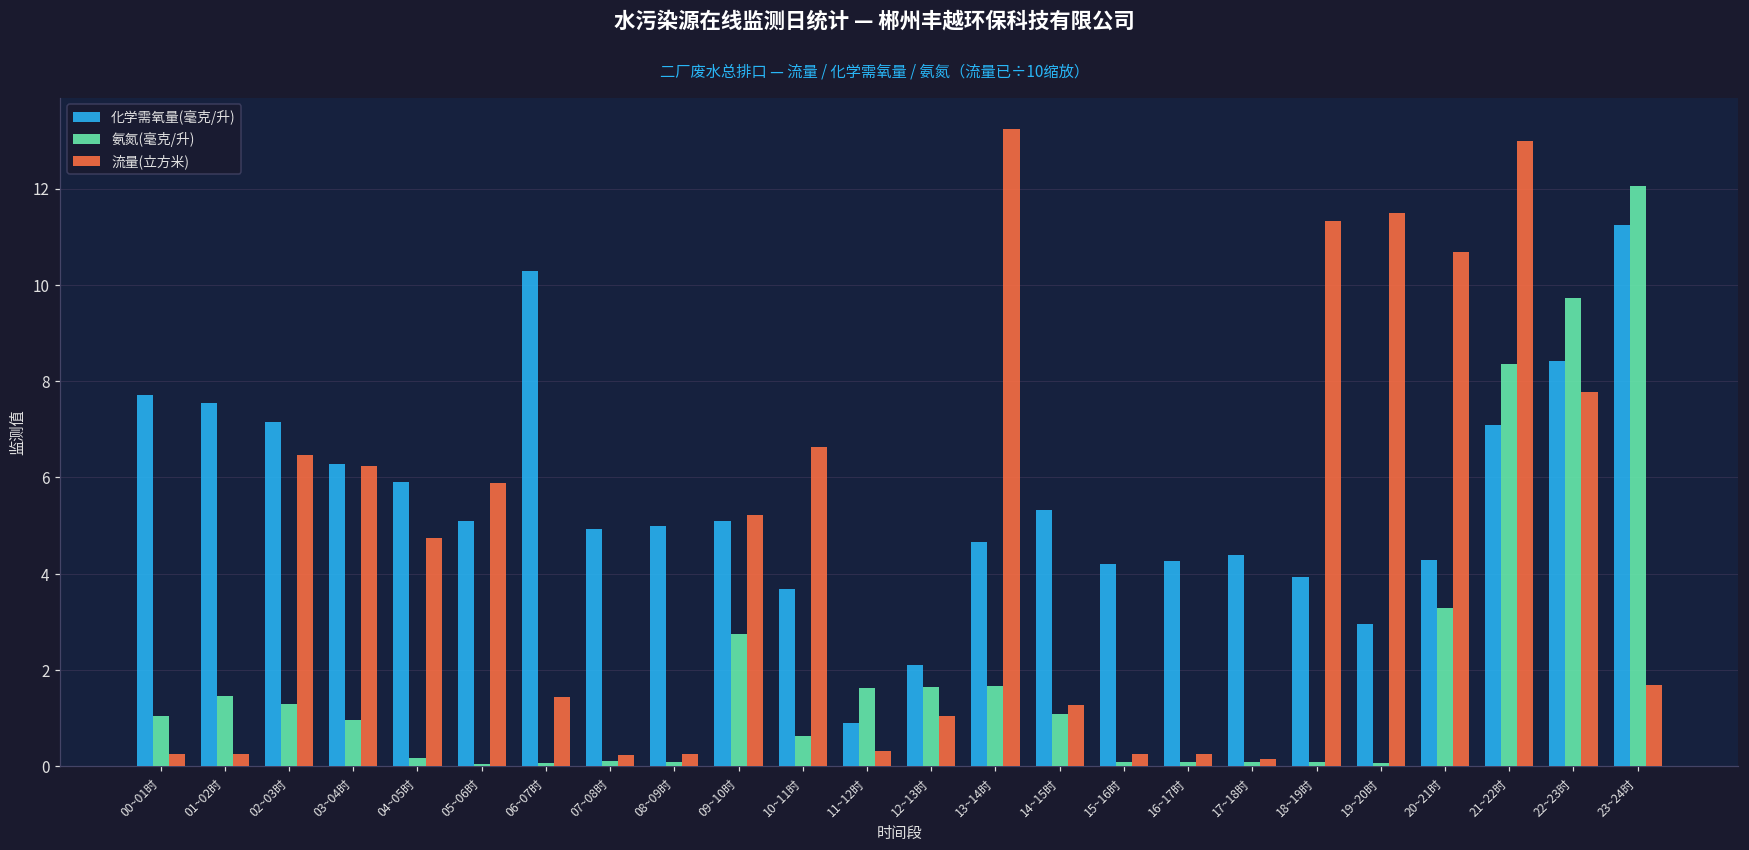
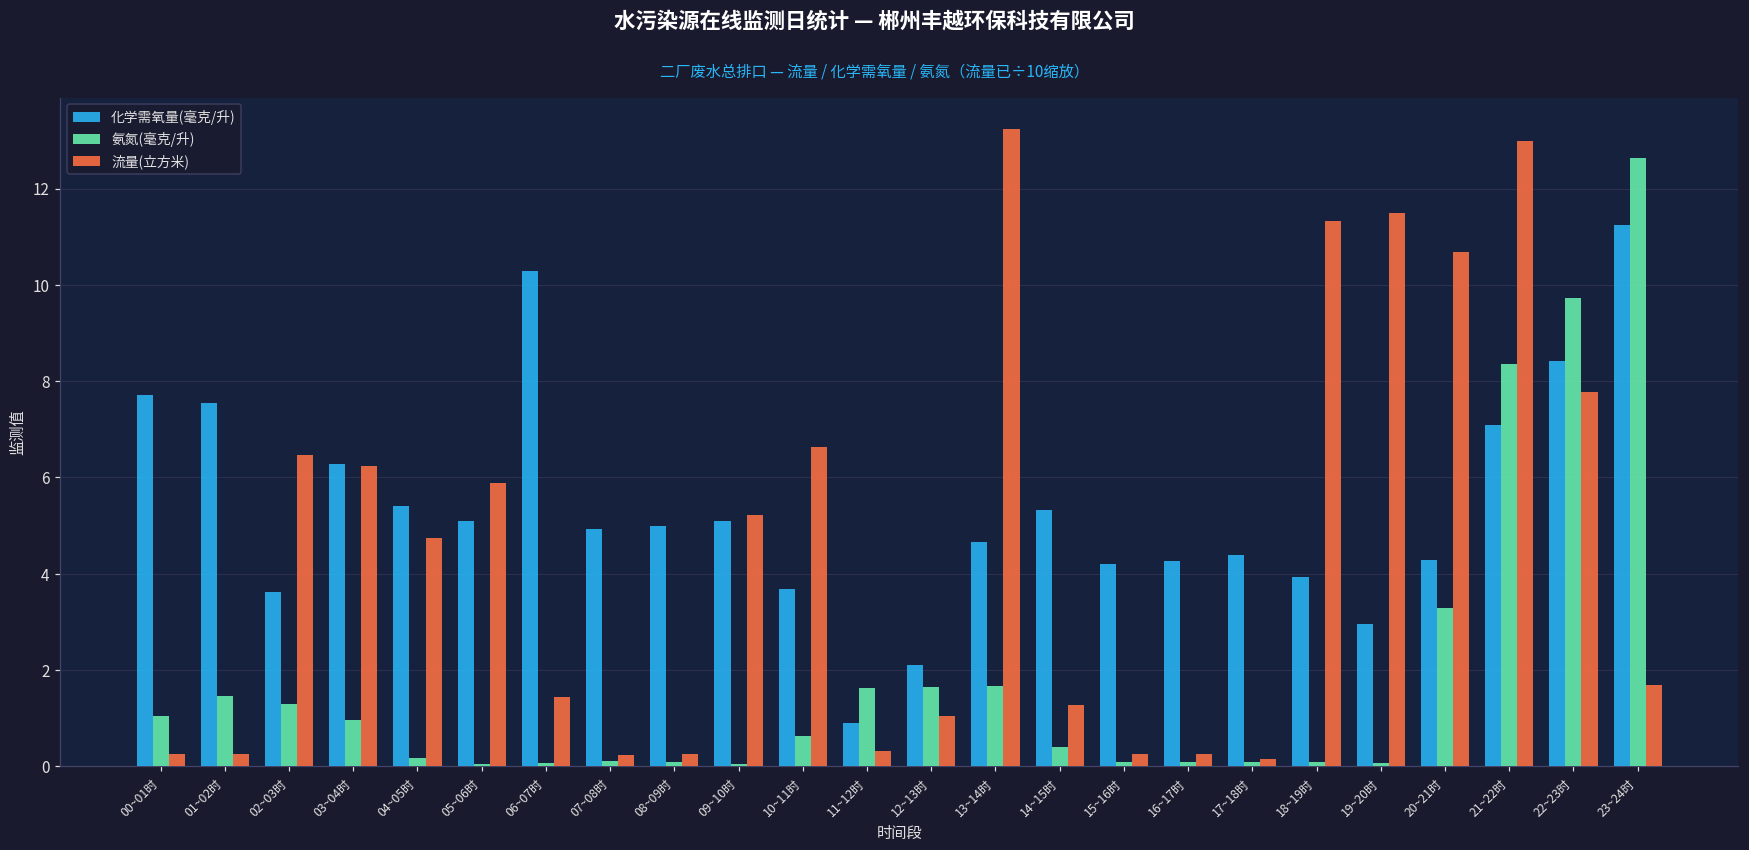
  {
    "化学需氧量(毫克/升)": {
      "00~01时": 7.7,
      "01~02时": 7.5,
-     "02~03时": 7.1,
+     "02~03时": 3.6,
      "03~04时": 6.3,
-     "04~05时": 5.9,
+     "04~05时": 5.4,
      "05~06时": 5.1,
      "06~07时": 10.3,
      "07~08时": 4.9,
      "08~09时": 5.0,
      "09~10时": 5.1,
      "10~11时": 3.7,
      "11~12时": 0.9,
      "12~13时": 2.1,
      "13~14时": 4.7,
      "14~15时": 5.3,
      "15~16时": 4.2,
      "16~17时": 4.3,
      "17~18时": 4.4,
      "18~19时": 3.9,
      "19~20时": 2.9,
      "20~21时": 4.3,
      "21~22时": 7.1,
      "22~23时": 8.4,
      "23~24时": 11.2
    },
    "氨氮(毫克/升)": {
      "00~01时": 1.0,
      "01~02时": 1.5,
      "02~03时": 1.3,
      "03~04时": 1.0,
      "04~05时": 0.2,
      "06~07时": 0.1,
      "07~08时": 0.1,
      "08~09时": 0.1,
-     "09~10时": 2.7,
+     "09~10时": 0.0,
      "10~11时": 0.6,
      "11~12时": 1.6,
      "12~13时": 1.6,
      "13~14时": 1.7,
-     "14~15时": 1.1,
+     "14~15时": 0.4,
      "15~16时": 0.1,
      "16~17时": 0.1,
      "17~18时": 0.1,
      "18~19时": 0.1,
      "19~20时": 0.1,
      "20~21时": 3.3,
      "21~22时": 8.4,
      "22~23时": 9.7,
-     "23~24时": 12.1
+     "23~24时": 12.6
    },
    "流量(立方米)": {
      "00~01时": 0.3,
      "01~02时": 0.2,
      "02~03时": 6.5,
      "03~04时": 6.2,
      "04~05时": 4.7,
      "05~06时": 5.9,
      "06~07时": 1.4,
      "07~08时": 0.2,
      "08~09时": 0.3,
      "09~10时": 5.2,
      "10~11时": 6.6,
      "11~12时": 0.3,
      "12~13时": 1.1,
      "13~14时": 13.2,
      "14~15时": 1.3,
      "15~16时": 0.3,
      "16~17时": 0.2,
      "17~18时": 0.2,
      "18~19时": 11.3,
      "19~20时": 11.5,
      "20~21时": 10.7,
      "21~22时": 13.0,
      "22~23时": 7.8,
      "23~24时": 1.7
    }
  }
